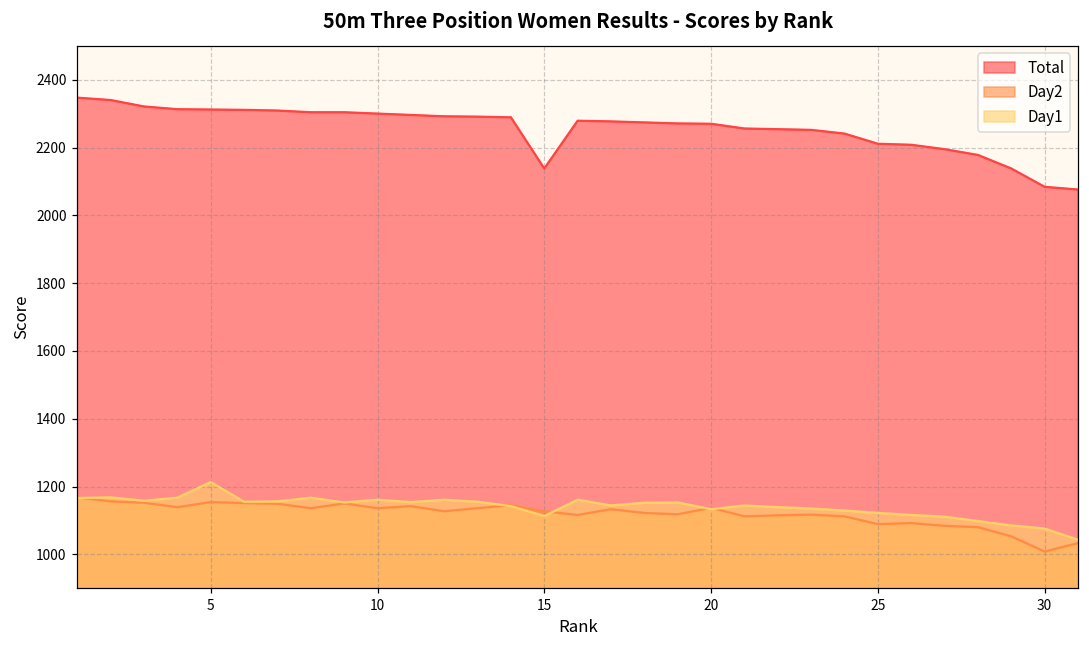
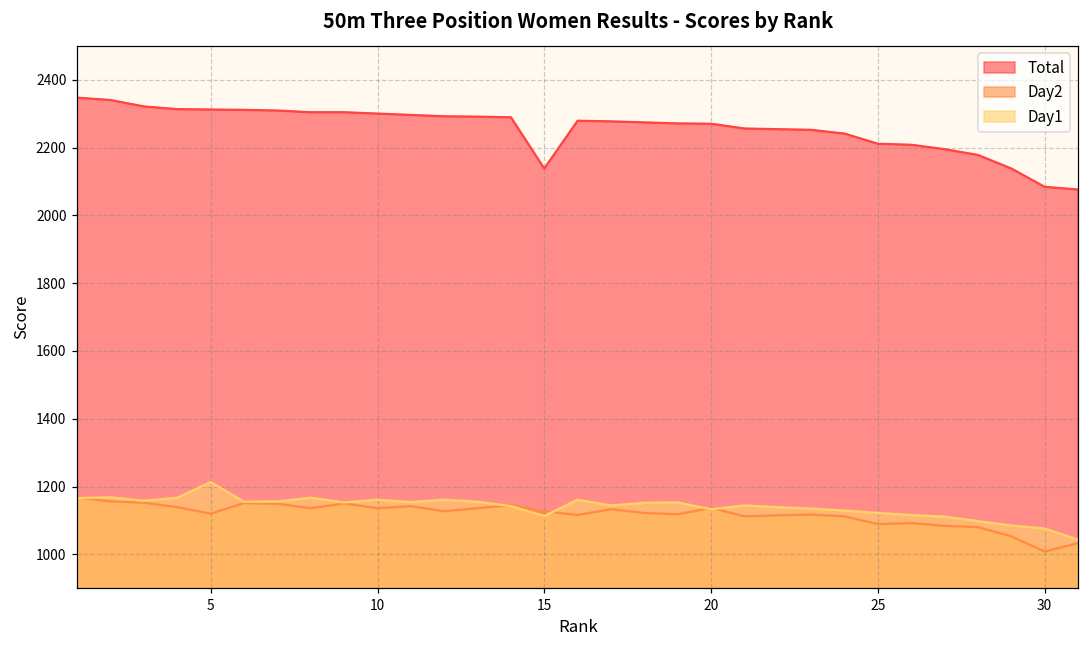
  {
    "Total": {
      "5": 2310,
      "10": 2300,
      "15": 2140,
      "20": 2270,
      "25": 2210,
      "30": 2080
    },
    "Day2": {
-     "5": 1150,
+     "5": 1120,
      "10": 1140,
      "15": 1130,
      "25": 1090,
      "30": 1010
    },
    "Day1": {
      "5": 1210,
      "10": 1160,
      "15": 1110,
      "25": 1120,
      "30": 1080
    }
  }
